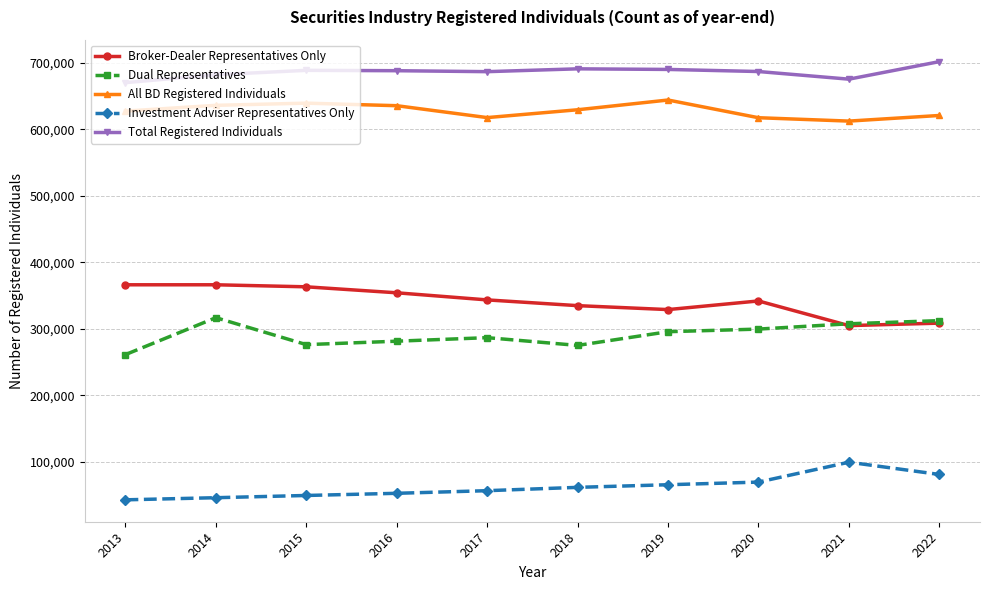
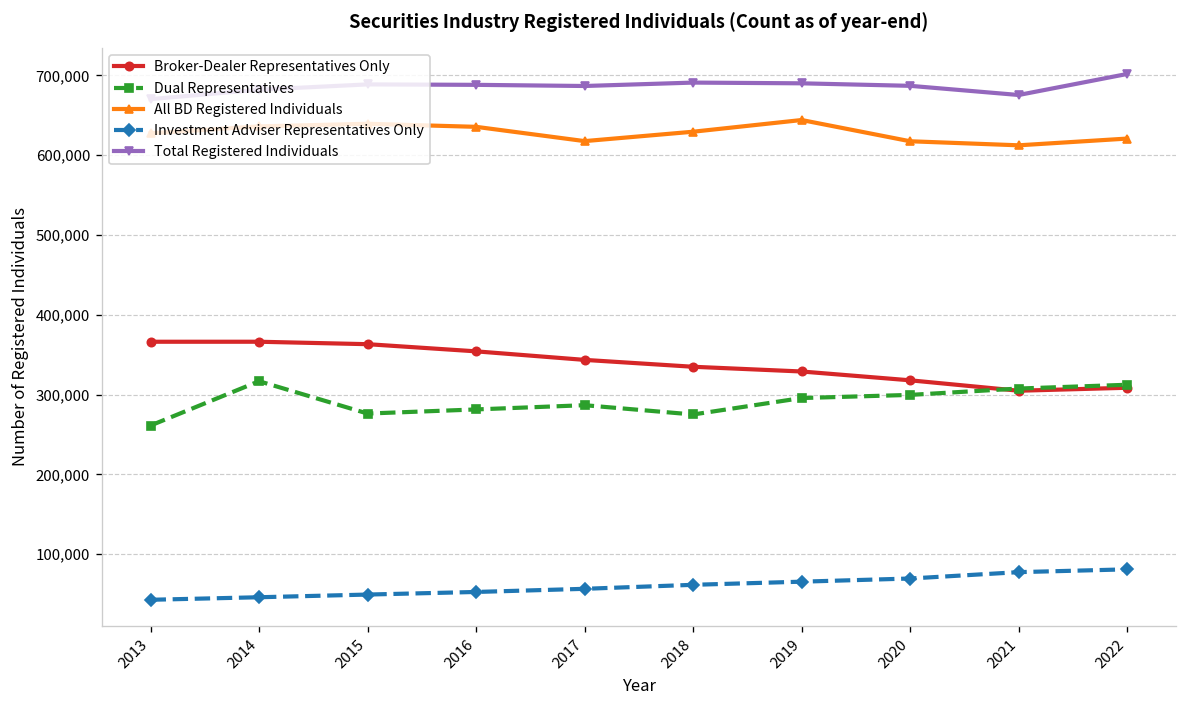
  {
    "Broker-Dealer Representatives Only": {
      "2013": "370,000",
      "2014": "370,000",
      "2015": "360,000",
      "2016": "350,000",
      "2017": "340,000",
      "2018": "330,000",
      "2019": "330,000",
-     "2020": "340,000"
+     "2020": "320,000"
    },
    "Dual Representatives": {
      "2013": "260,000",
      "2014": "320,000",
      "2015": "280,000",
      "2016": "280,000",
      "2017": "290,000",
      "2018": "280,000",
      "2019": "300,000",
      "2020": "300,000"
    },
    "All BD Registered Individuals": {
      "2016": "640,000",
      "2017": "620,000",
      "2018": "630,000",
      "2019": "640,000",
      "2020": "620,000",
      "2021": "610,000",
      "2022": "620,000"
    },
    "Investment Adviser Representatives Only": {
      "2013": "40,000",
      "2014": "50,000",
      "2015": "50,000",
      "2016": "50,000",
      "2017": "60,000",
      "2018": "60,000",
      "2019": "70,000",
      "2020": "70,000",
-     "2021": "100,000",
+     "2021": "80,000",
      "2022": "80,000"
    },
    "Total Registered Individuals": {
      "2016": "690,000",
      "2017": "690,000",
      "2018": "690,000",
      "2019": "690,000",
      "2020": "690,000",
      "2021": "680,000",
      "2022": "700,000"
    }
  }
